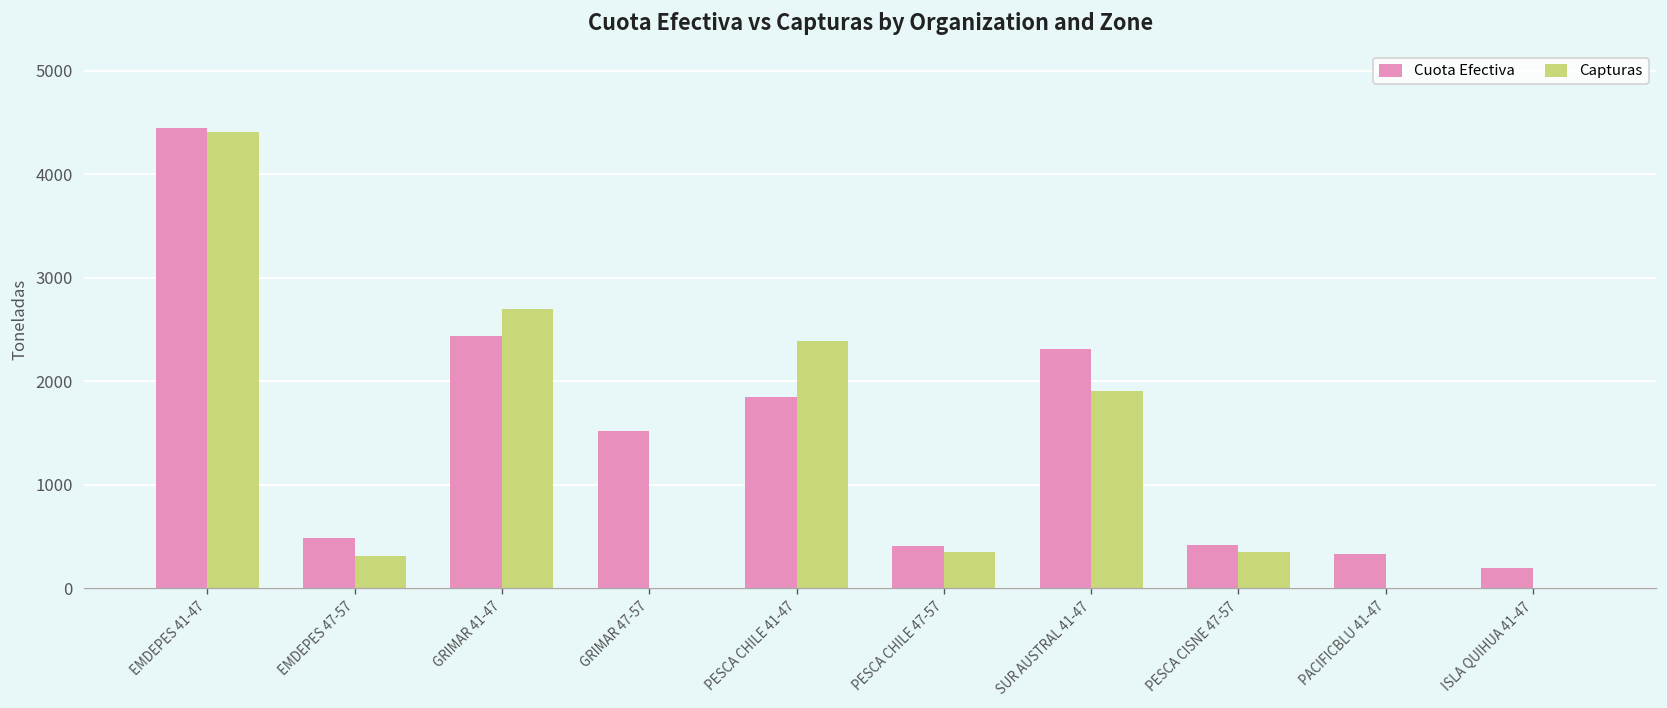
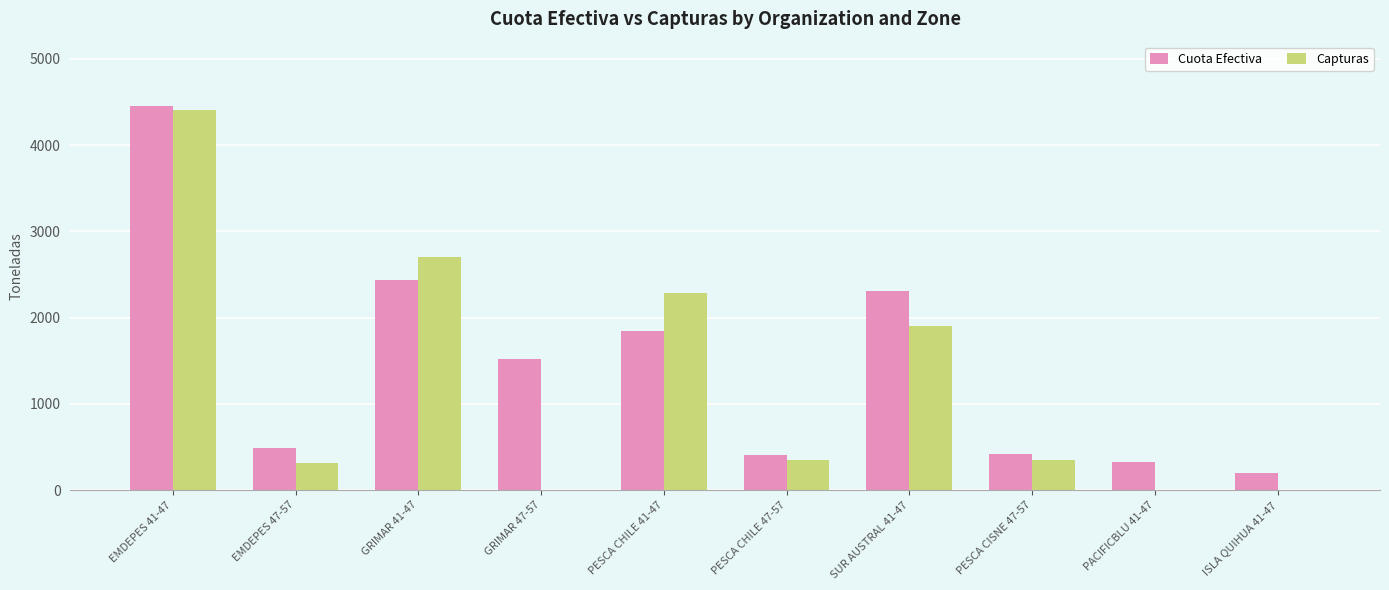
  {
    "Cuota Efectiva": {
      "EMDEPES 41-47": 4500,
      "EMDEPES 47-57": 500,
      "GRIMAR 41-47": 2400,
      "GRIMAR 47-57": 1500,
      "PESCA CHILE 41-47": 1800,
      "PESCA CHILE 47-57": 400,
      "SUR AUSTRAL 41-47": 2300,
      "PESCA CISNE 47-57": 400,
      "PACIFICBLU 41-47": 300,
      "ISLA QUIHUA 41-47": 200
    },
    "Capturas": {
      "EMDEPES 41-47": 4400,
      "EMDEPES 47-57": 300,
      "GRIMAR 41-47": 2700,
      "GRIMAR 47-57": 0,
-     "PESCA CHILE 41-47": 2400,
+     "PESCA CHILE 41-47": 2300,
      "PESCA CHILE 47-57": 300,
      "SUR AUSTRAL 41-47": 1900,
      "PESCA CISNE 47-57": 300,
      "PACIFICBLU 41-47": 0,
      "ISLA QUIHUA 41-47": 0
    }
  }
